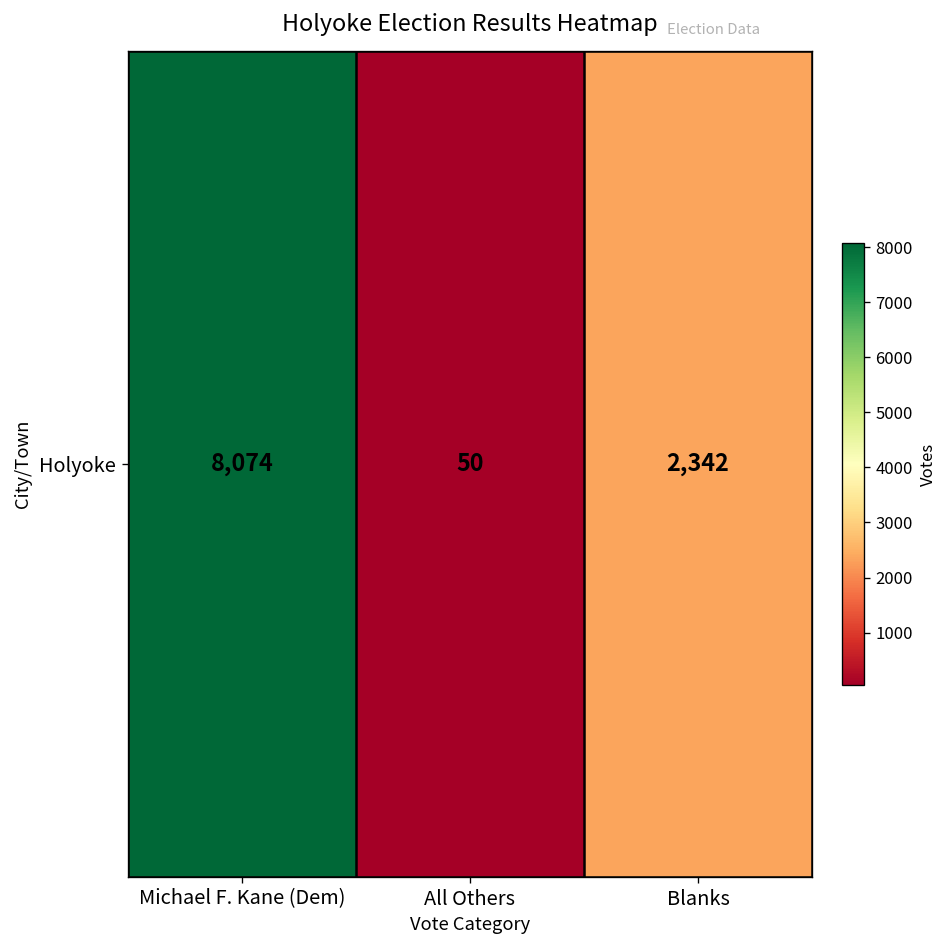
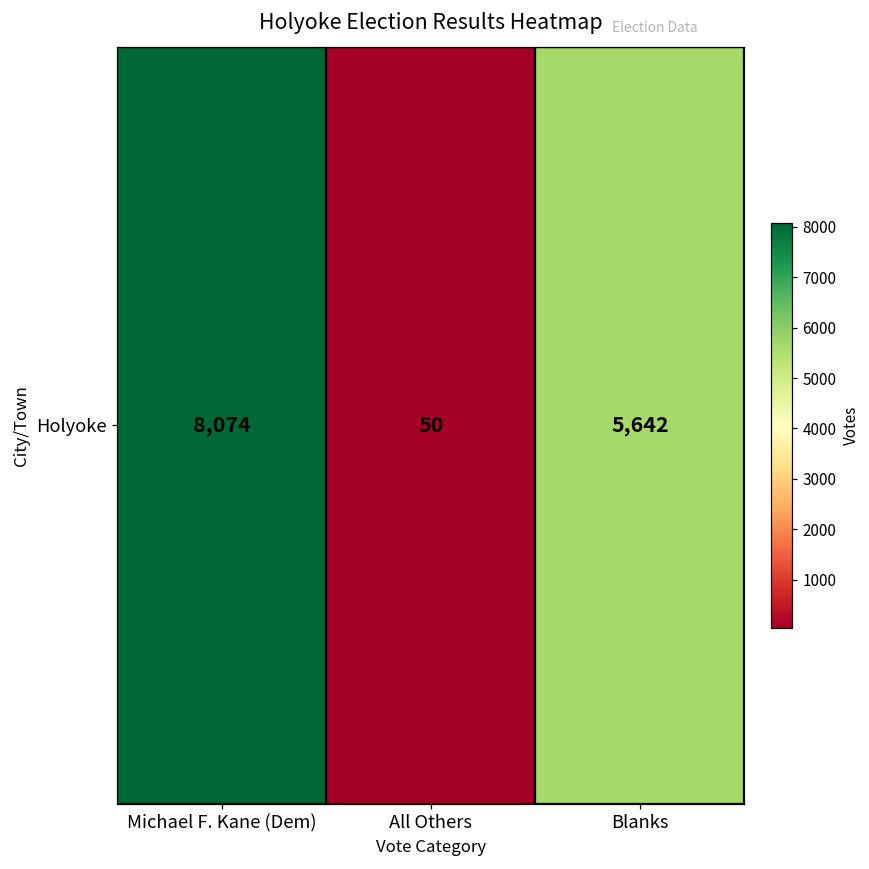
  {
    "Holyoke": {
      "Michael F. Kane (Dem)": "8,074",
      "All Others": "50",
-     "Blanks": "2,342"
+     "Blanks": "5,642"
    }
  }
